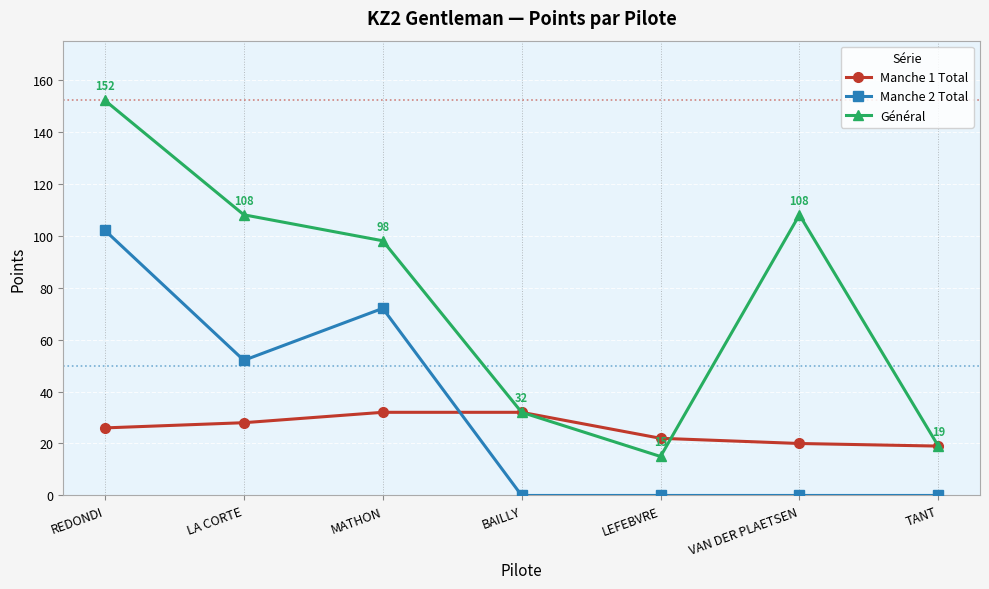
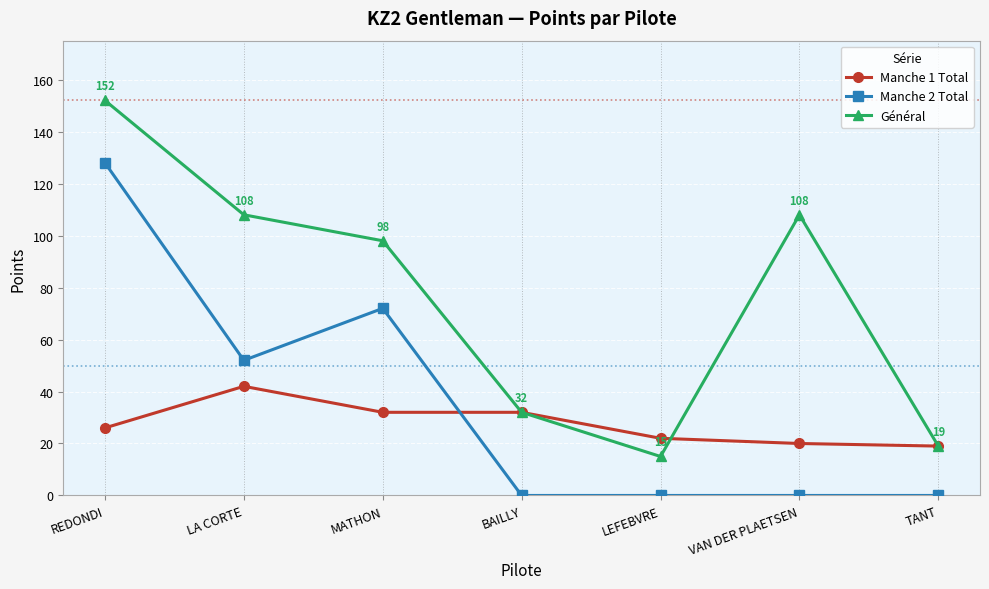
  {
    "Manche 1 Total": {
      "REDONDI": 26,
-     "LA CORTE": 28,
+     "LA CORTE": 42,
      "MATHON": 32,
      "VAN DER PLAETSEN": 20
    },
    "Manche 2 Total": {
-     "REDONDI": 102,
+     "REDONDI": 128,
      "LA CORTE": 52,
      "MATHON": 72,
      "BAILLY": 0,
      "LEFEBVRE": 0,
      "VAN DER PLAETSEN": 0,
      "TANT": 0
    },
    "Général": {
      "REDONDI": 152,
      "LA CORTE": 108,
      "MATHON": 98,
      "VAN DER PLAETSEN": 108
    }
  }
